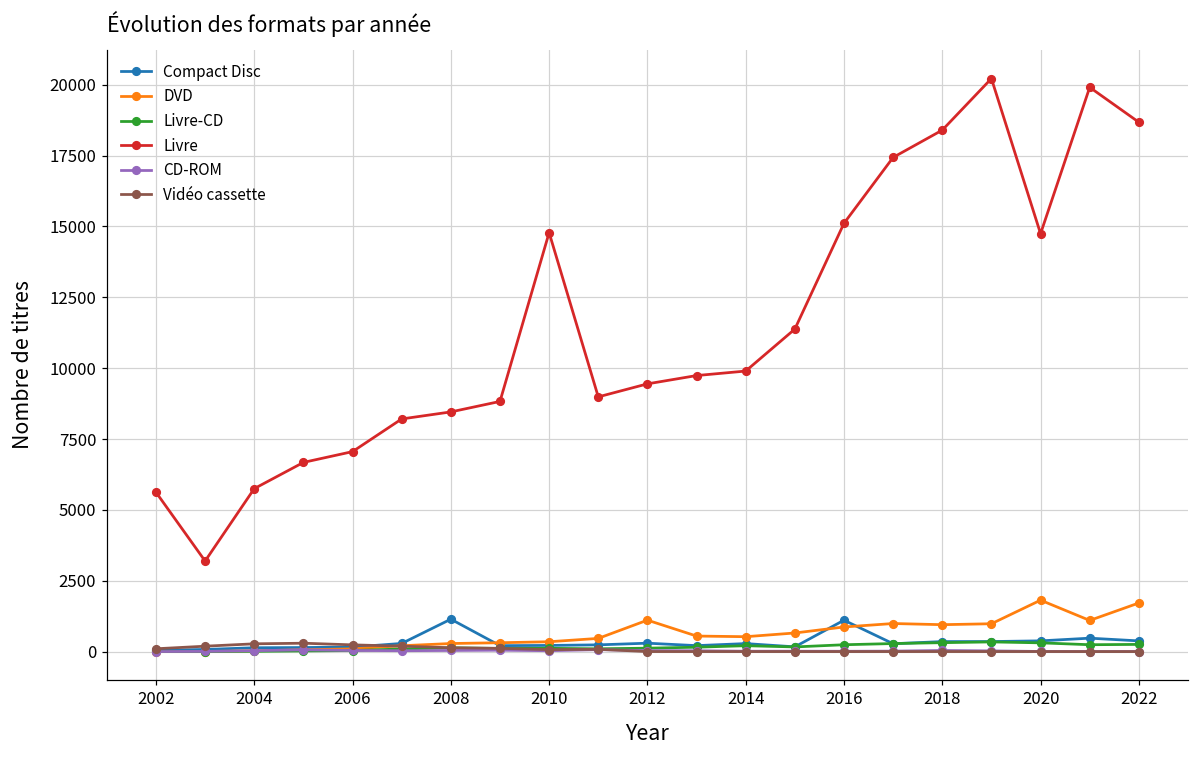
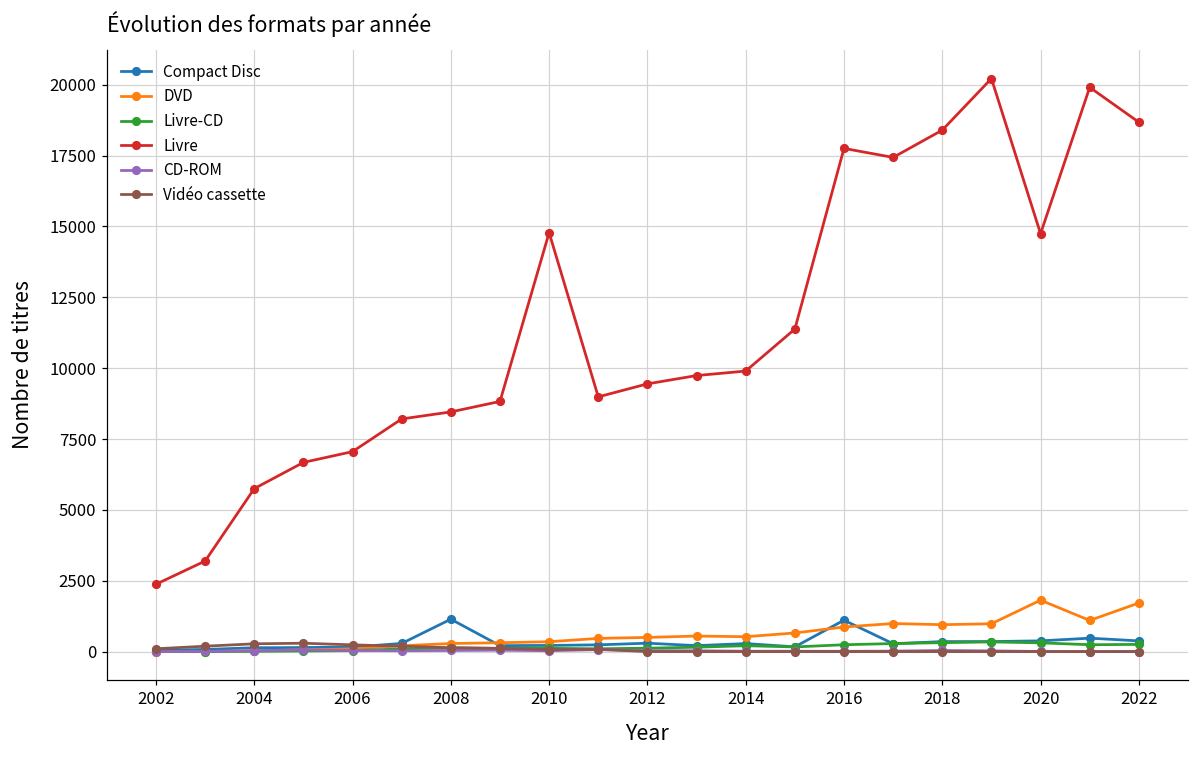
  {
    "Compact Disc": {
      "2004": 100,
      "2008": 1100,
      "2010": 200,
      "2012": 300,
      "2016": 1100,
      "2022": 400
    },
    "DVD": {
      "2008": 300,
      "2010": 300,
-     "2012": 1100,
+     "2012": 500,
      "2014": 500,
      "2016": 900,
      "2018": 900,
      "2020": 1800,
      "2022": 1700
    },
    "Livre-CD": {
      "2016": 200,
      "2022": 300
    },
    "Livre": {
-     "2002": 5600,
+     "2002": 2400,
      "2004": 5800,
      "2006": 7100,
      "2008": 8500,
      "2010": 14800,
      "2012": 9400,
      "2014": 9900,
-     "2016": 15100,
+     "2016": 17800,
      "2018": 18400,
      "2020": 14700,
      "2022": 18700
    },
    "Vidéo cassette": {
      "2004": 300
    }
  }
